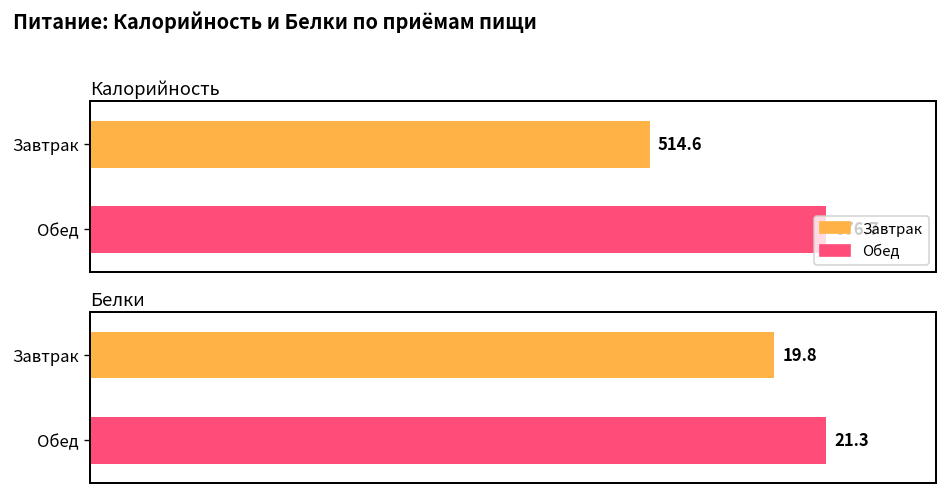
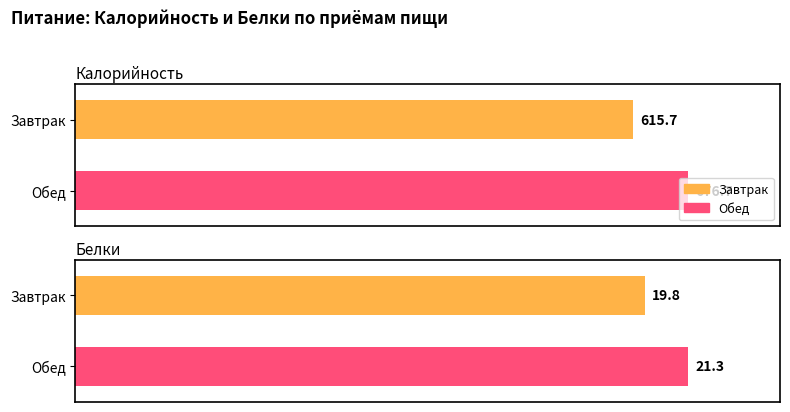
  {
    "Калорийность": {
-     "Завтрак": 514.6
+     "Завтрак": 615.7
    },
    "Белки": {
      "Завтрак": 19.8,
      "Обед": 21.3
    }
  }
